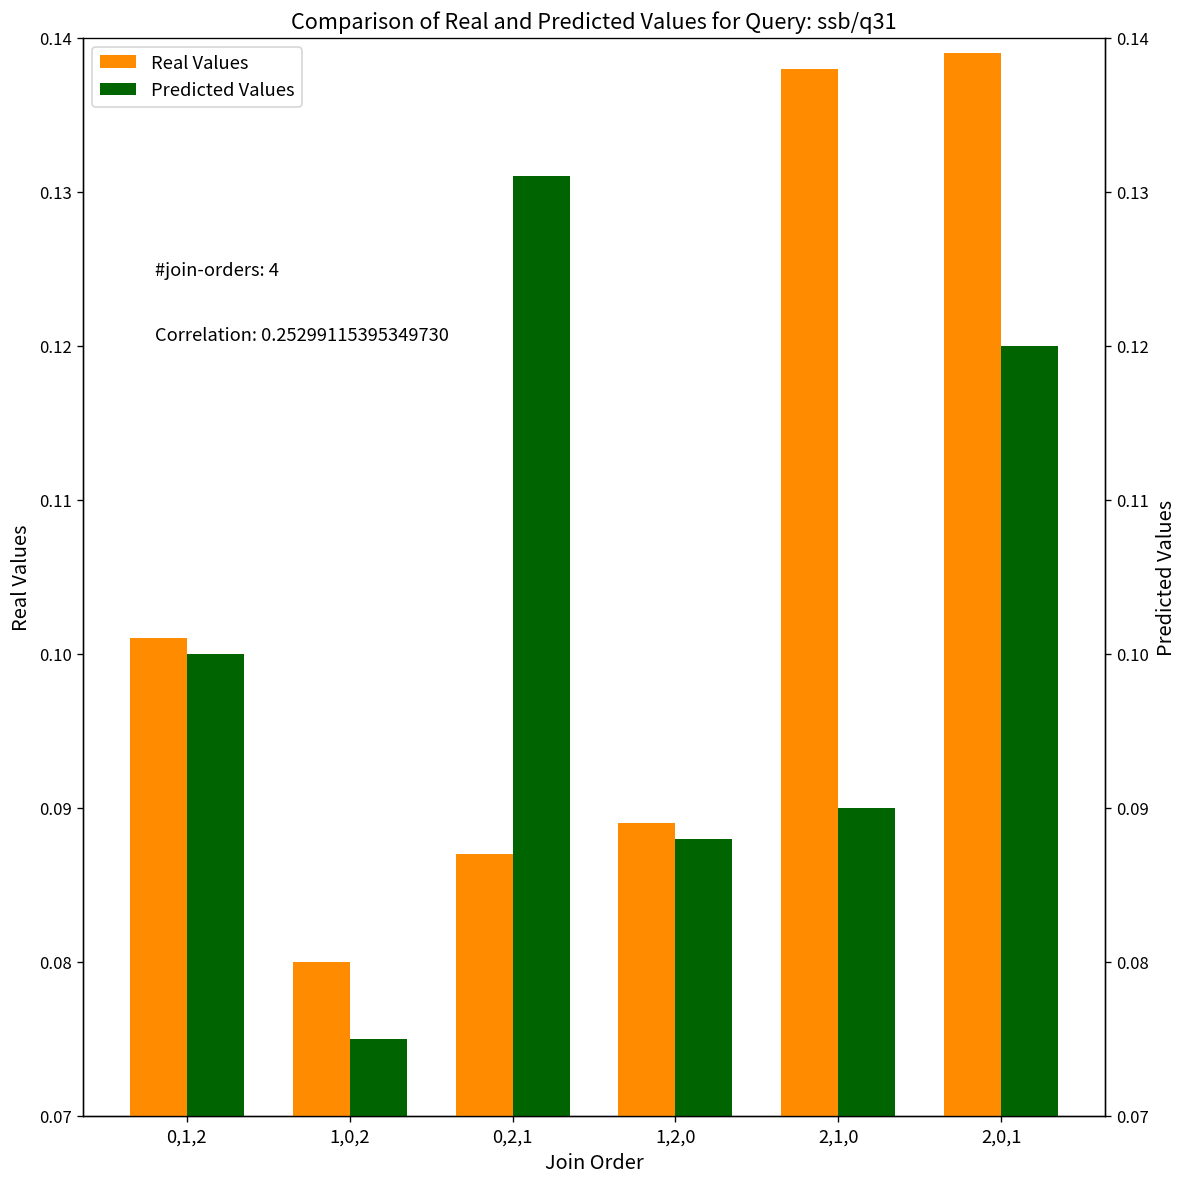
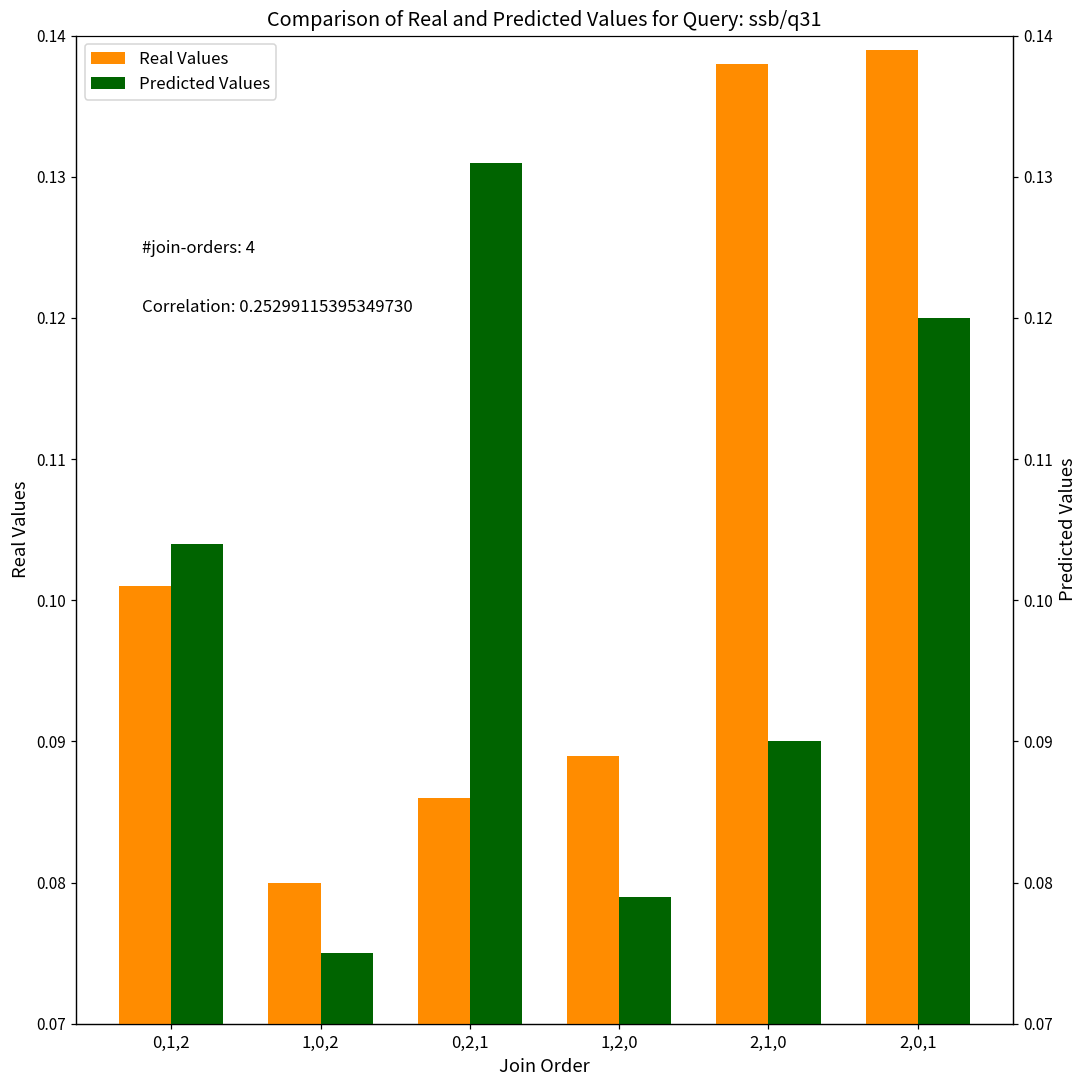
  {
    "Real Values": {
      "0,1,2": 0.101,
      "1,0,2": 0.080,
-     "0,2,1": 0.087,
+     "0,2,1": 0.086,
      "1,2,0": 0.089,
      "2,1,0": 0.138,
      "2,0,1": 0.139
    },
    "Predicted Values": {
-     "0,1,2": 0.100,
+     "0,1,2": 0.104,
      "1,0,2": 0.075,
      "0,2,1": 0.131,
-     "1,2,0": 0.088,
+     "1,2,0": 0.079,
      "2,1,0": 0.090,
      "2,0,1": 0.120
    }
  }
